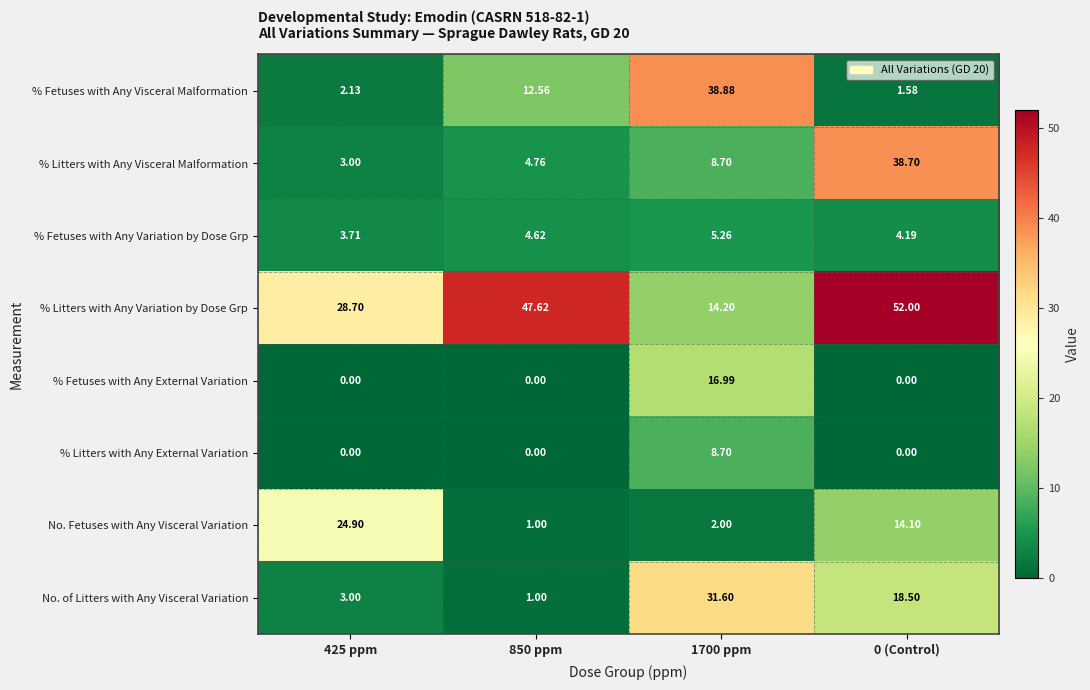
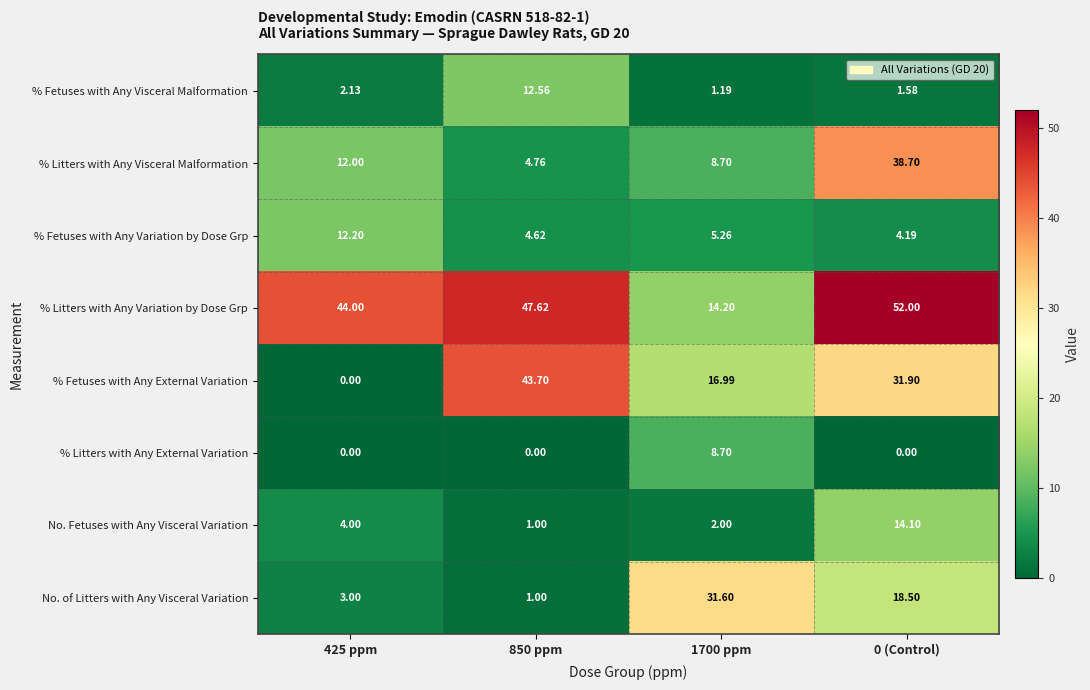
  {
    "% Fetuses with Any Visceral Malformation": {
      "425 ppm": 2.13,
      "850 ppm": 12.56,
-     "1700 ppm": 38.88,
+     "1700 ppm": 1.19,
      "0 (Control)": 1.58
    },
    "% Litters with Any Visceral Malformation": {
-     "425 ppm": 3.00,
+     "425 ppm": 12.00,
      "850 ppm": 4.76,
      "1700 ppm": 8.70,
      "0 (Control)": 38.70
    },
    "% Fetuses with Any Variation by Dose Grp": {
-     "425 ppm": 3.71,
+     "425 ppm": 12.20,
      "850 ppm": 4.62,
      "1700 ppm": 5.26,
      "0 (Control)": 4.19
    },
    "% Litters with Any Variation by Dose Grp": {
-     "425 ppm": 28.70,
+     "425 ppm": 44.00,
      "850 ppm": 47.62,
      "1700 ppm": 14.20,
      "0 (Control)": 52.00
    },
    "% Fetuses with Any External Variation": {
      "425 ppm": 0.00,
-     "850 ppm": 0.00,
+     "850 ppm": 43.70,
      "1700 ppm": 16.99,
-     "0 (Control)": 0.00
+     "0 (Control)": 31.90
    },
    "% Litters with Any External Variation": {
      "425 ppm": 0.00,
      "850 ppm": 0.00,
      "1700 ppm": 8.70,
      "0 (Control)": 0.00
    },
    "No. Fetuses with Any Visceral Variation": {
-     "425 ppm": 24.90,
+     "425 ppm": 4.00,
      "850 ppm": 1.00,
      "1700 ppm": 2.00,
      "0 (Control)": 14.10
    },
    "No. of Litters with Any Visceral Variation": {
      "425 ppm": 3.00,
      "850 ppm": 1.00,
      "1700 ppm": 31.60,
      "0 (Control)": 18.50
    }
  }
